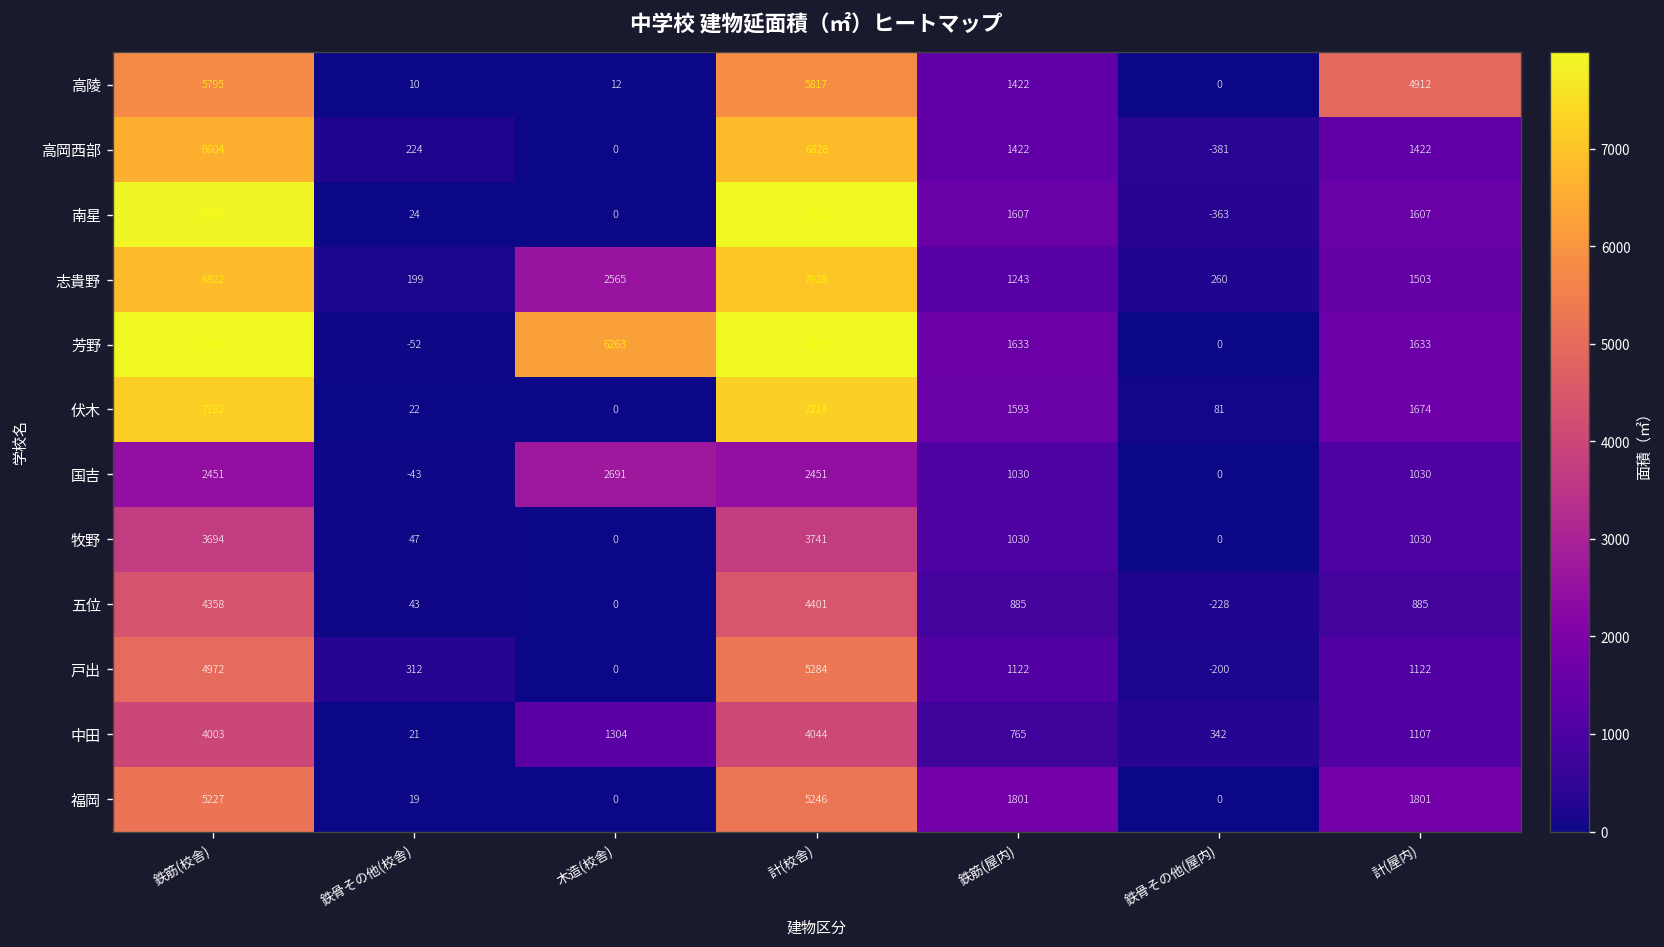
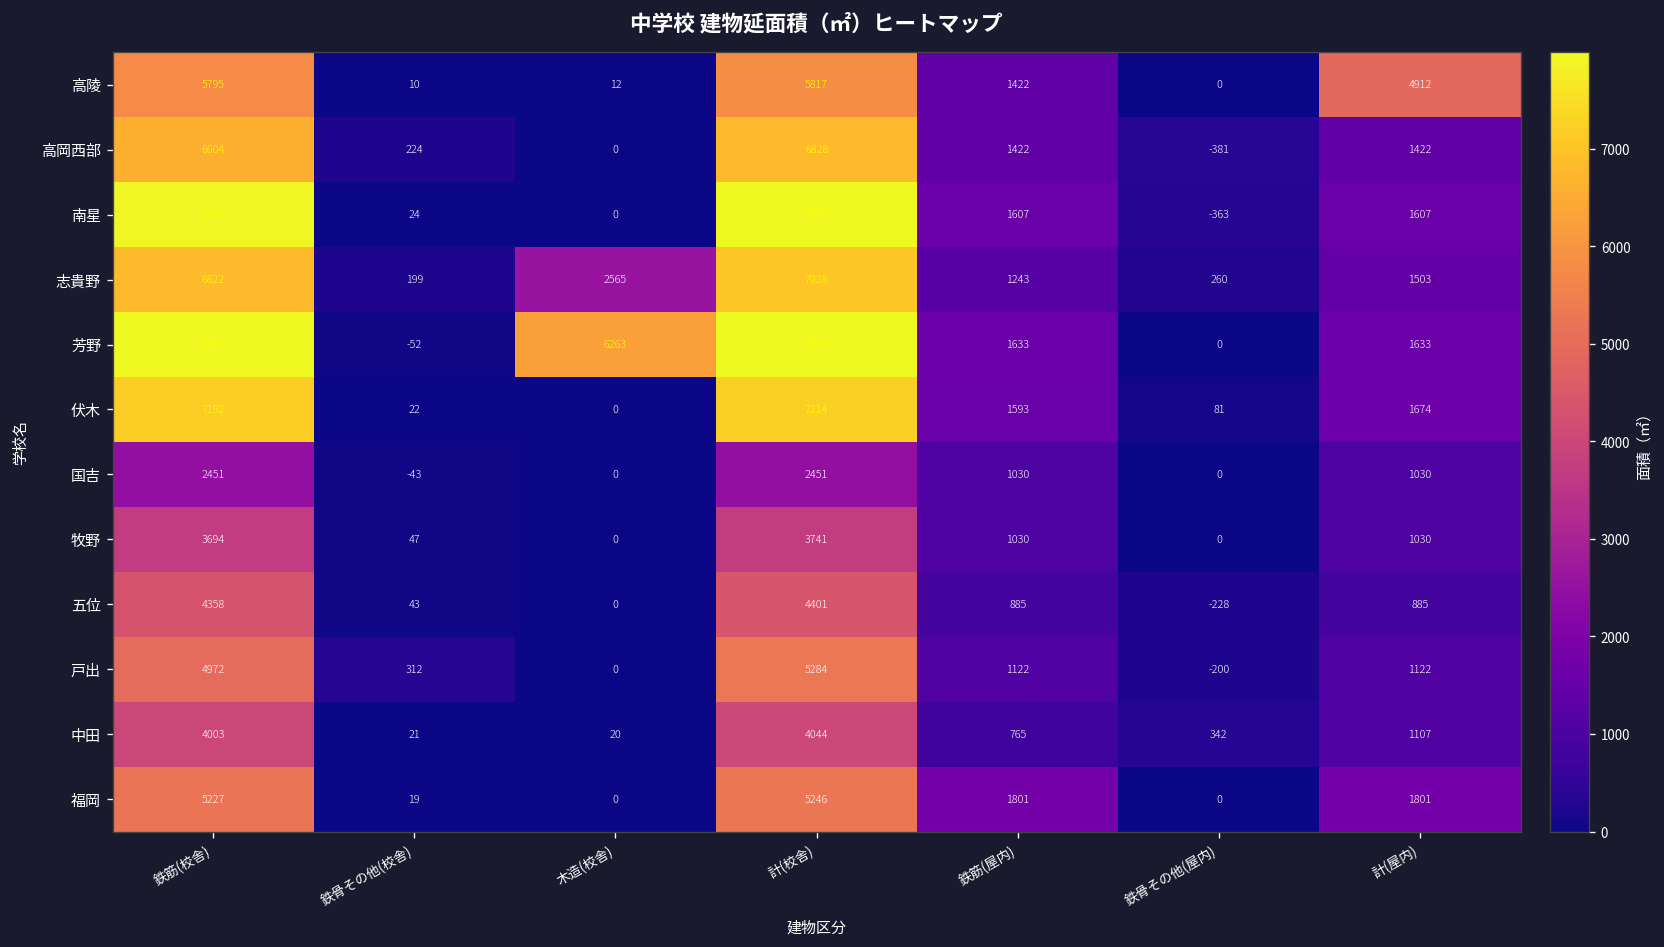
  {
    "高陵": {
      "鉄筋(校舎)": 5795,
      "鉄骨その他(校舎)": 10,
      "木造(校舎)": 12,
      "計(校舎)": 5817,
      "鉄筋(屋内)": 1422,
      "鉄骨その他(屋内)": 0,
      "計(屋内)": 4912
    },
    "高岡西部": {
      "鉄筋(校舎)": 6604,
      "鉄骨その他(校舎)": 224,
      "木造(校舎)": 0,
      "計(校舎)": 6828,
      "鉄筋(屋内)": 1422,
      "鉄骨その他(屋内)": -381,
      "計(屋内)": 1422
    },
    "南星": {
      "鉄骨その他(校舎)": 24,
      "木造(校舎)": 0,
      "鉄筋(屋内)": 1607,
      "鉄骨その他(屋内)": -363,
      "計(屋内)": 1607
    },
    "志貴野": {
      "鉄筋(校舎)": 6822,
      "鉄骨その他(校舎)": 199,
      "木造(校舎)": 2565,
      "計(校舎)": 7028,
      "鉄筋(屋内)": 1243,
      "鉄骨その他(屋内)": 260,
      "計(屋内)": 1503
    },
    "芳野": {
      "鉄骨その他(校舎)": -52,
      "木造(校舎)": 6263,
      "鉄筋(屋内)": 1633,
      "鉄骨その他(屋内)": 0,
      "計(屋内)": 1633
    },
    "伏木": {
      "鉄筋(校舎)": 7192,
      "鉄骨その他(校舎)": 22,
      "木造(校舎)": 0,
      "鉄筋(屋内)": 1593,
      "鉄骨その他(屋内)": 81,
      "計(屋内)": 1674
    },
    "国吉": {
      "鉄筋(校舎)": 2451,
      "鉄骨その他(校舎)": -43,
-     "木造(校舎)": 2691,
+     "木造(校舎)": 0,
      "計(校舎)": 2451,
      "鉄筋(屋内)": 1030,
      "鉄骨その他(屋内)": 0,
      "計(屋内)": 1030
    },
    "牧野": {
      "鉄筋(校舎)": 3694,
      "鉄骨その他(校舎)": 47,
      "木造(校舎)": 0,
      "計(校舎)": 3741,
      "鉄筋(屋内)": 1030,
      "鉄骨その他(屋内)": 0,
      "計(屋内)": 1030
    },
    "五位": {
      "鉄筋(校舎)": 4358,
      "鉄骨その他(校舎)": 43,
      "木造(校舎)": 0,
      "計(校舎)": 4401,
      "鉄筋(屋内)": 885,
      "鉄骨その他(屋内)": -228,
      "計(屋内)": 885
    },
    "戸出": {
      "鉄筋(校舎)": 4972,
      "鉄骨その他(校舎)": 312,
      "木造(校舎)": 0,
      "計(校舎)": 5284,
      "鉄筋(屋内)": 1122,
      "鉄骨その他(屋内)": -200,
      "計(屋内)": 1122
    },
    "中田": {
      "鉄筋(校舎)": 4003,
      "鉄骨その他(校舎)": 21,
-     "木造(校舎)": 1304,
+     "木造(校舎)": 20,
      "計(校舎)": 4044,
      "鉄筋(屋内)": 765,
      "鉄骨その他(屋内)": 342,
      "計(屋内)": 1107
    },
    "福岡": {
      "鉄筋(校舎)": 5227,
      "鉄骨その他(校舎)": 19,
      "木造(校舎)": 0,
      "計(校舎)": 5246,
      "鉄筋(屋内)": 1801,
      "鉄骨その他(屋内)": 0,
      "計(屋内)": 1801
    }
  }
